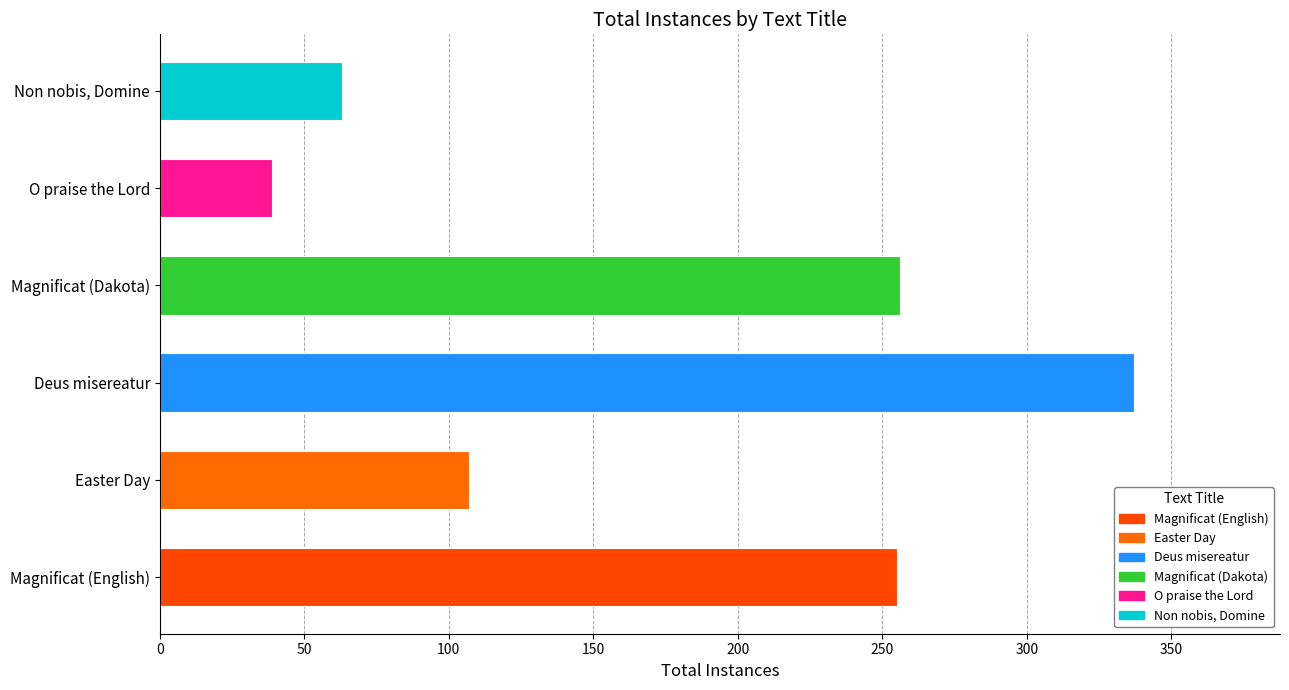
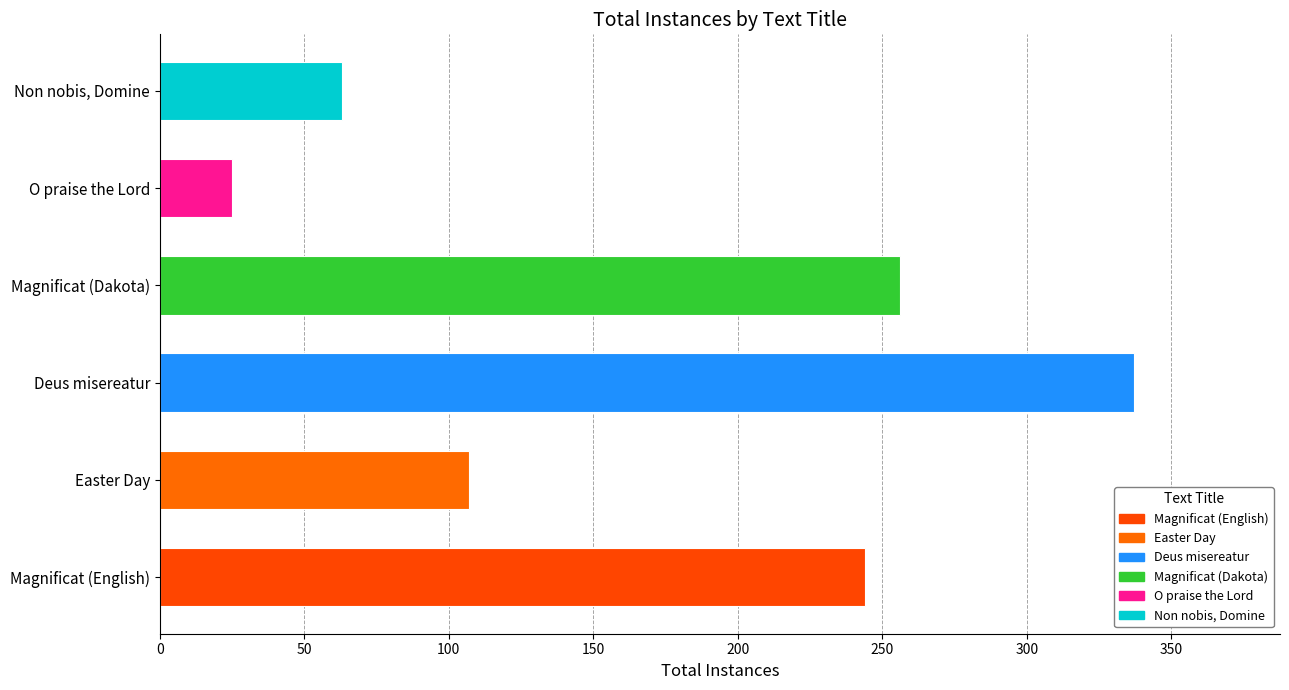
  {
    "Non nobis, Domine": 63,
-   "O praise the Lord": 39,
+   "O praise the Lord": 25,
    "Magnificat (Dakota)": 256,
    "Deus misereatur": 337,
    "Easter Day": 107,
-   "Magnificat (English)": 255
+   "Magnificat (English)": 244
  }
